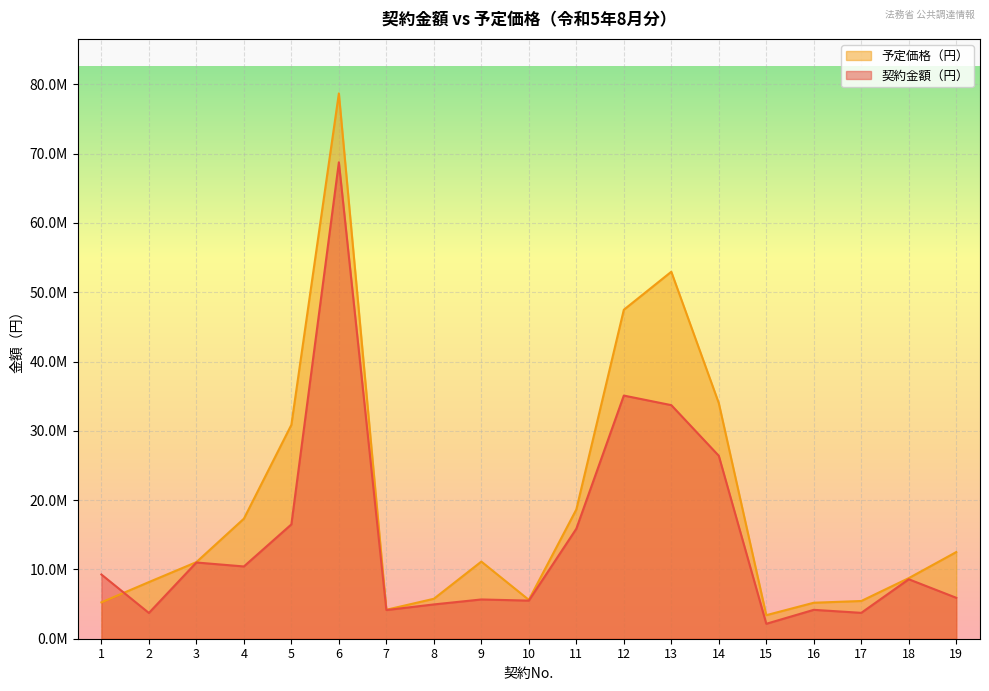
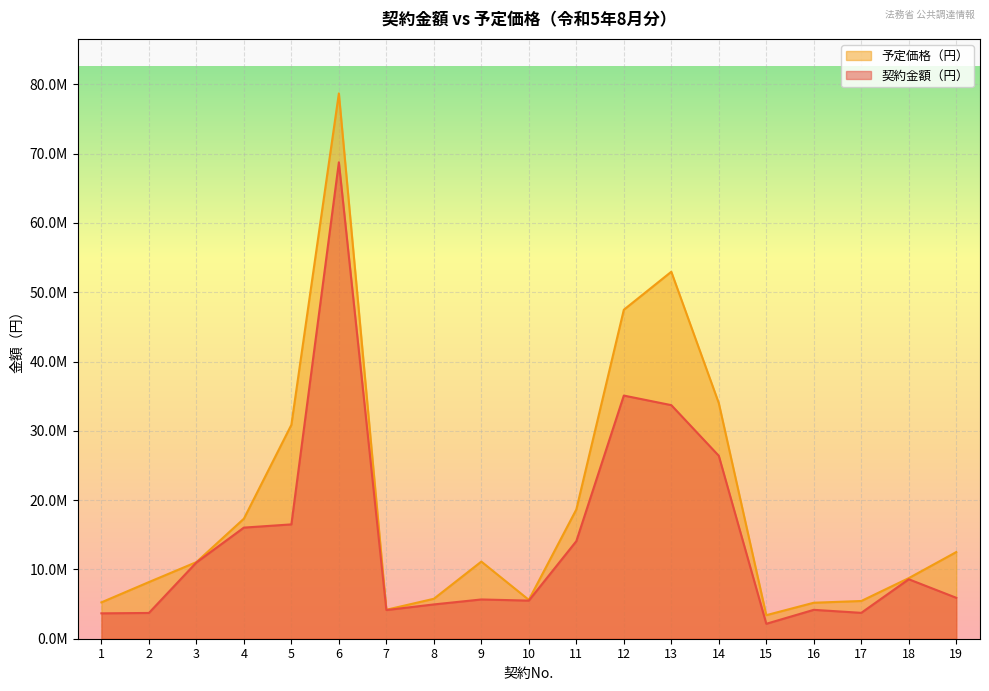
  {
    "予定価格（円）": {
      "1": 5000000,
      "2": 8000000,
      "4": 17000000,
      "5": 31000000,
      "6": 79000000,
      "8": 6000000,
      "9": 11000000,
      "11": 19000000,
      "12": 47000000,
      "13": 53000000,
      "14": 34000000,
      "15": 3000000,
      "16": 5000000,
      "17": 5000000,
      "19": 13000000
    },
    "契約金額（円）": {
-     "1": 9000000,
+     "1": 4000000,
      "2": 4000000,
-     "4": 10000000,
+     "4": 16000000,
      "5": 17000000,
      "6": 69000000,
      "8": 5000000,
      "9": 6000000,
-     "11": 16000000,
+     "11": 14000000,
      "12": 35000000,
      "13": 34000000,
      "14": 26000000,
      "15": 2000000,
      "16": 4000000,
      "17": 4000000,
      "19": 6000000
    }
  }
